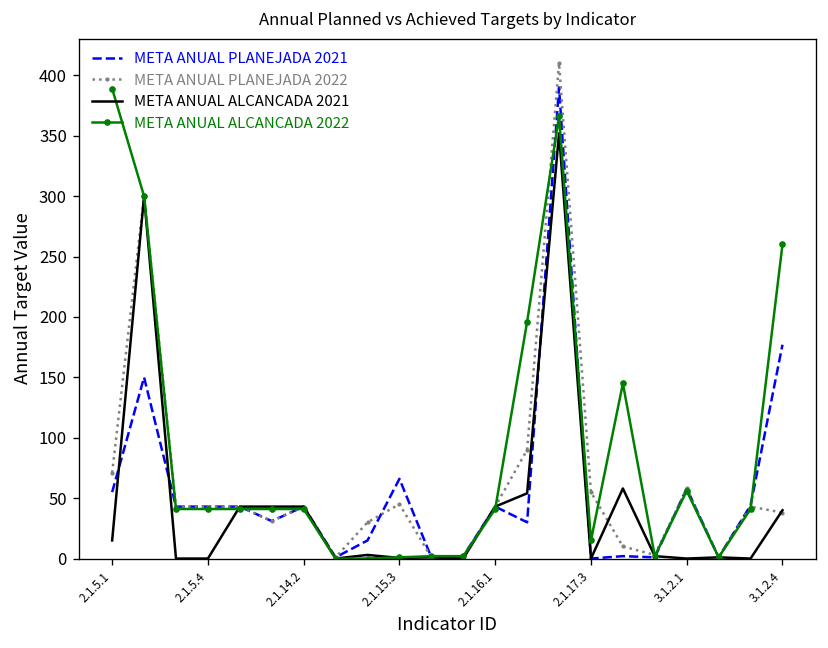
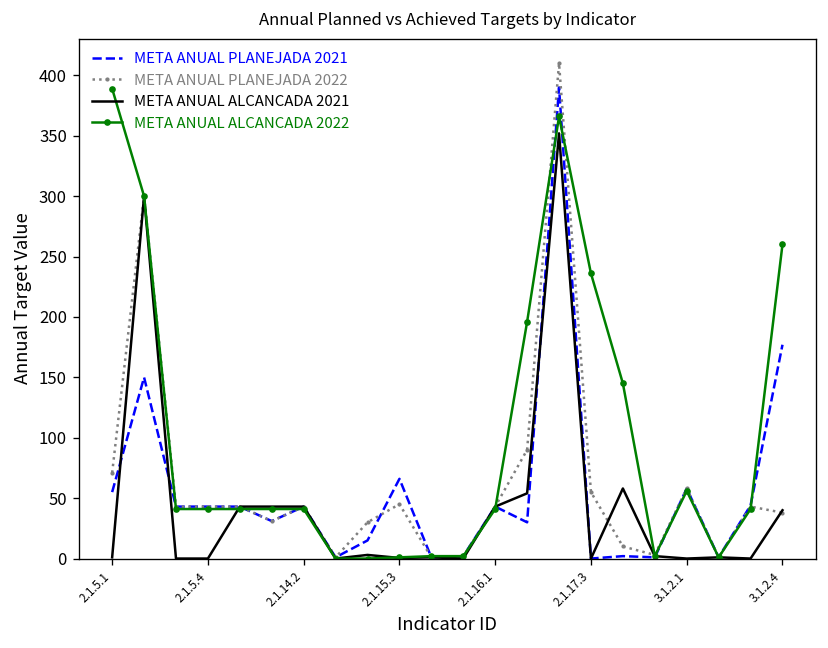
  {
    "META ANUAL PLANEJADA 2021": {
      "2.1.5.1": 55,
      "2.1.15.3": 66,
      "3.1.2.4": 177
    },
    "META ANUAL PLANEJADA 2022": {
      "2.1.5.1": 71,
      "2.1.15.3": 45,
      "2.1.17.3": 55
    },
    "META ANUAL ALCANCADA 2021": {
-     "2.1.5.1": 15,
+     "2.1.5.1": 1,
      "2.1.5.4": 0,
      "3.1.2.1": 0
    },
    "META ANUAL ALCANCADA 2022": {
      "2.1.5.1": 389,
-     "2.1.17.3": 15,
+     "2.1.17.3": 236,
      "3.1.2.4": 260
    }
  }
